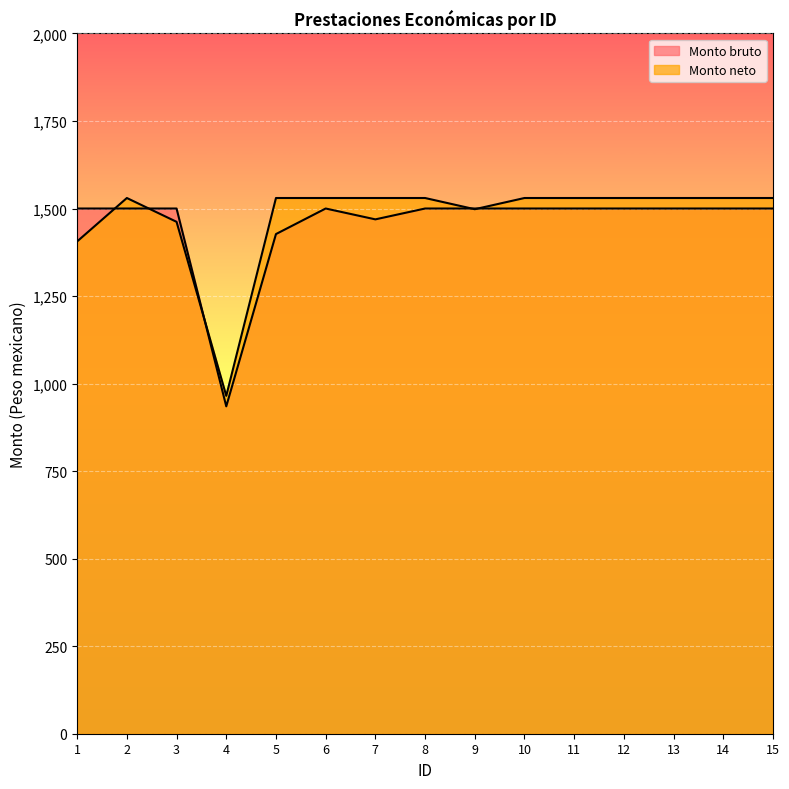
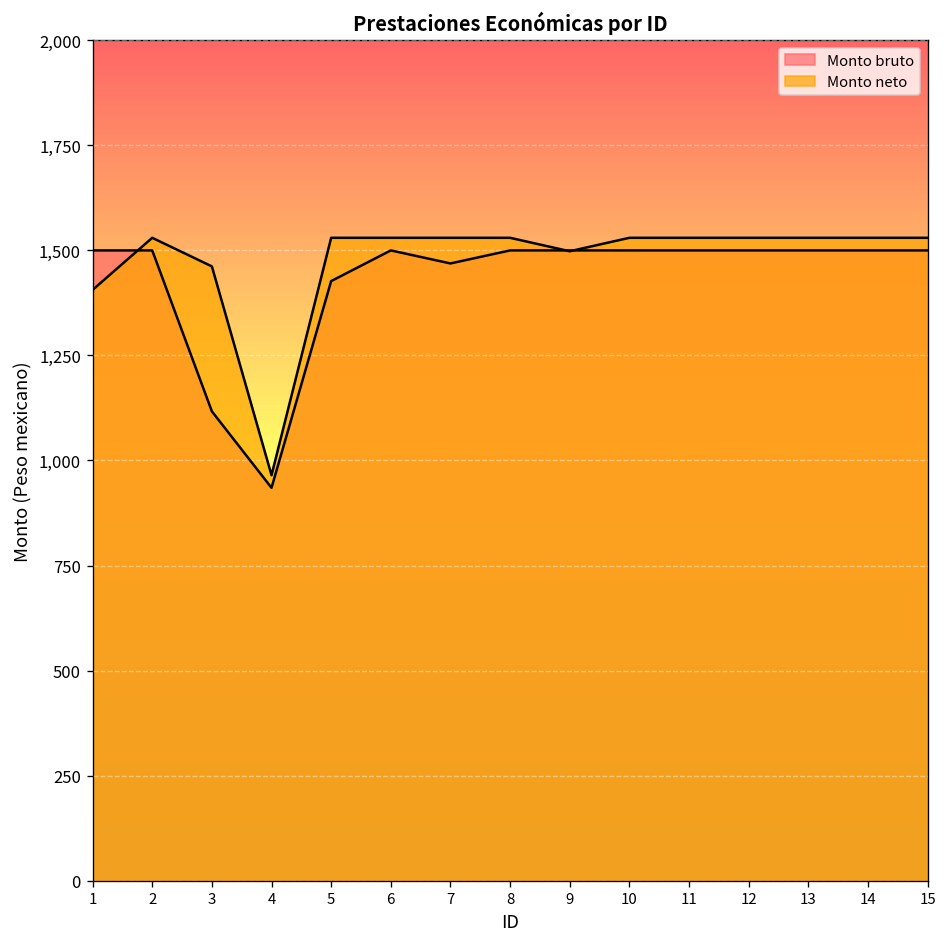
  {
    "Monto bruto": {
      "1": "1,500",
      "2": "1,500",
-     "3": "1,500",
+     "3": "1,120",
      "4": "940",
      "5": "1,430",
      "6": "1,500",
      "7": "1,470",
      "8": "1,500",
      "10": "1,500",
      "11": "1,500",
      "12": "1,500",
      "13": "1,500",
      "14": "1,500",
      "15": "1,500"
    },
    "Monto neto": {
      "1": "1,410",
      "2": "1,530",
      "3": "1,460",
      "4": "970",
      "5": "1,530",
      "6": "1,530",
      "7": "1,530",
      "8": "1,530",
      "10": "1,530",
      "11": "1,530",
      "12": "1,530",
      "13": "1,530",
      "14": "1,530",
      "15": "1,530"
    }
  }
